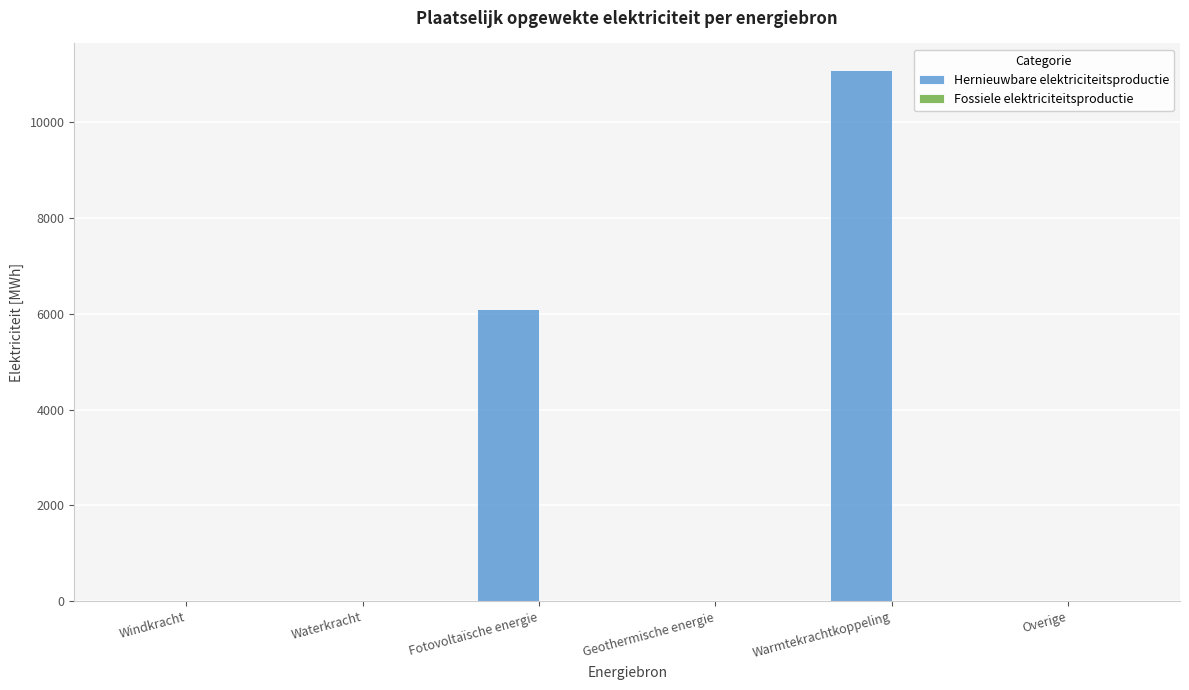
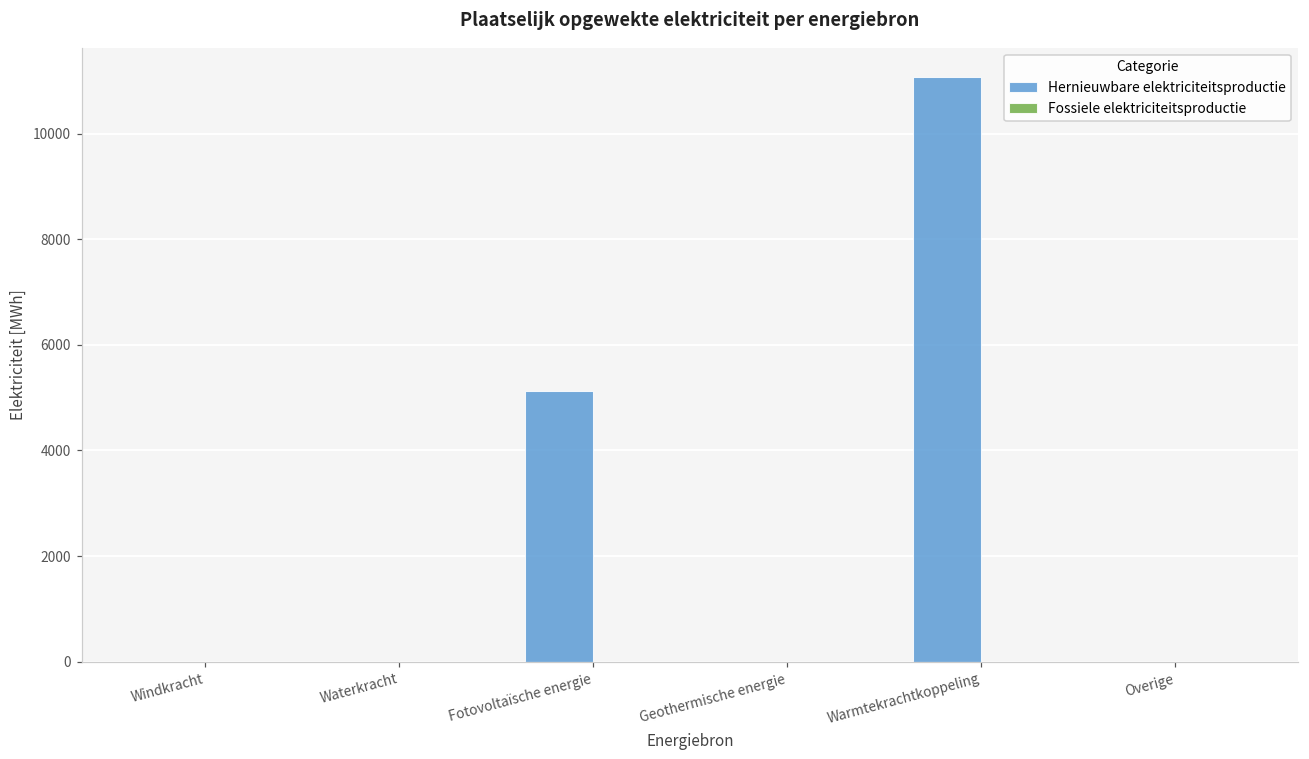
  {
    "Hernieuwbare elektriciteitsproductie": {
      "Windkracht": 0,
      "Waterkracht": 0,
-     "Fotovoltaïsche energie": 6100,
+     "Fotovoltaïsche energie": 5100,
      "Geothermische energie": 0,
      "Warmtekrachtkoppeling": 11100,
      "Overige": 0
    },
    "Fossiele elektriciteitsproductie": {
      "Windkracht": 0,
      "Waterkracht": 0,
      "Fotovoltaïsche energie": 0,
      "Geothermische energie": 0,
      "Warmtekrachtkoppeling": 0,
      "Overige": 0
    }
  }
